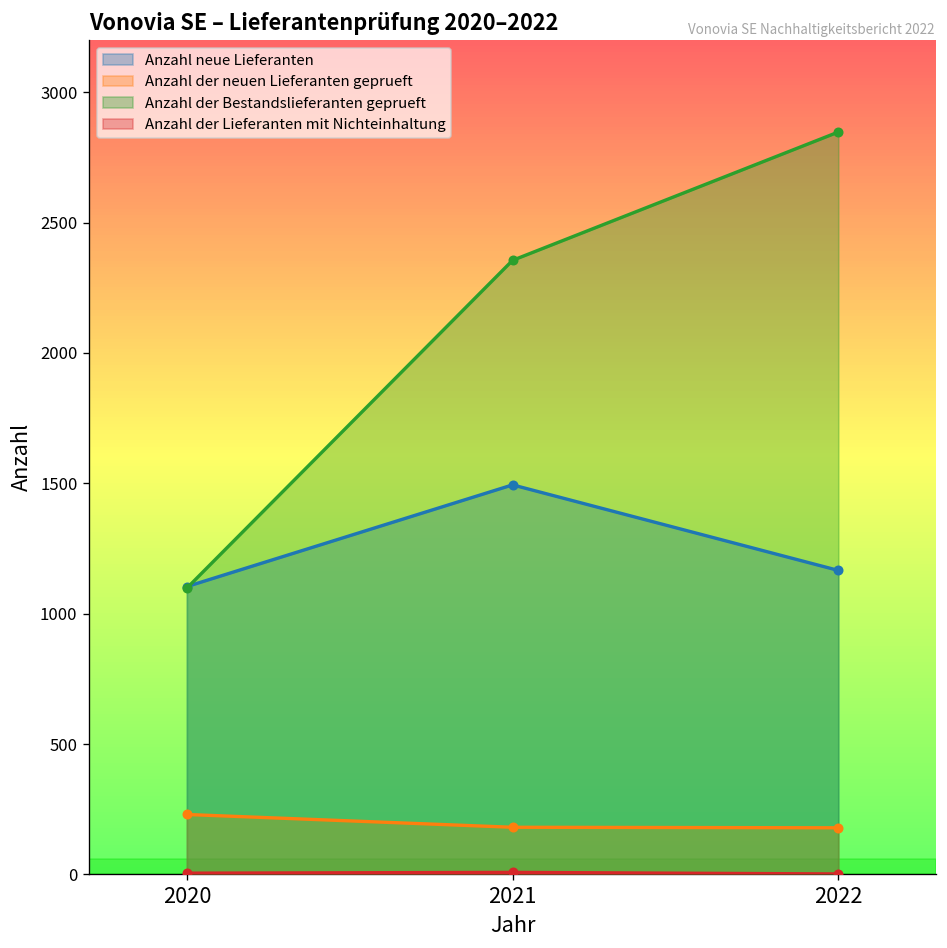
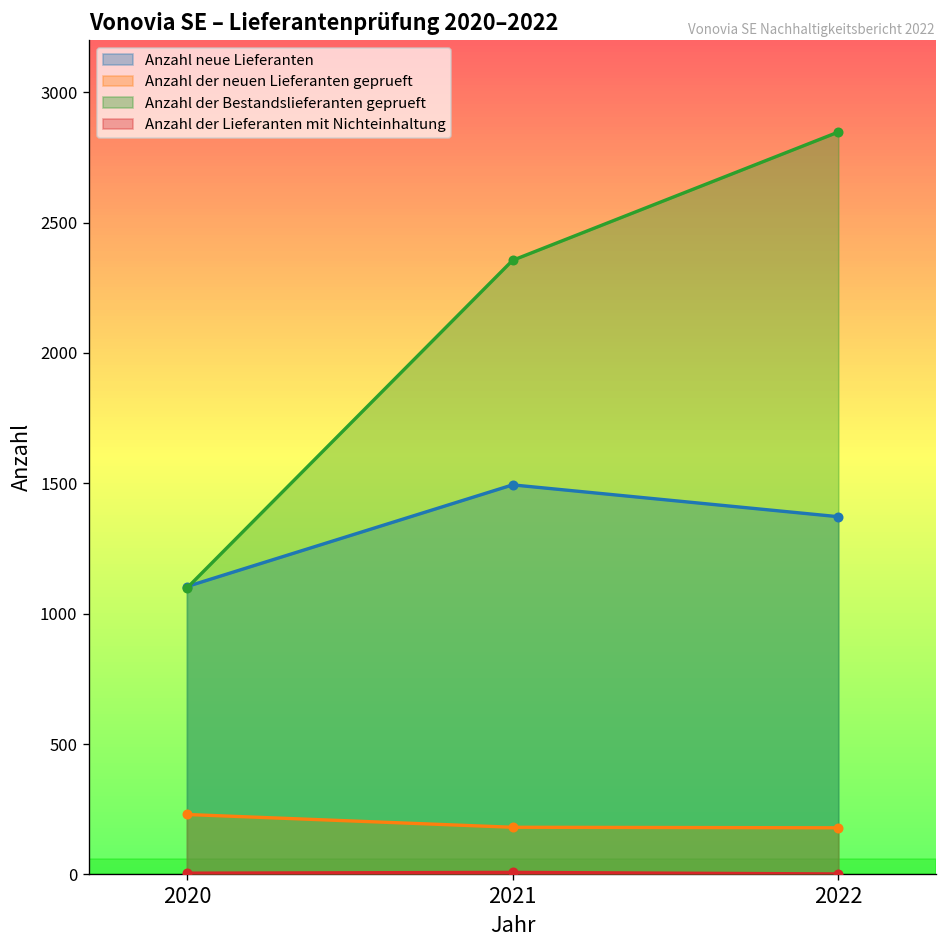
  {
    "Anzahl neue Lieferanten": {
      "2021": 1490,
-     "2022": 1170
+     "2022": 1370
    },
    "Anzahl der Bestandslieferanten geprueft": {
      "2021": 2360,
      "2022": 2850
    }
  }
